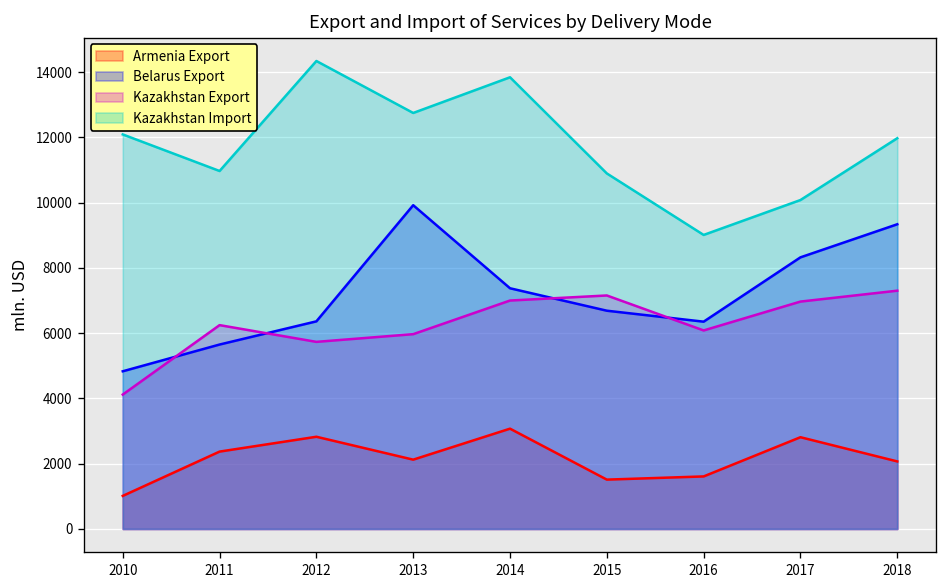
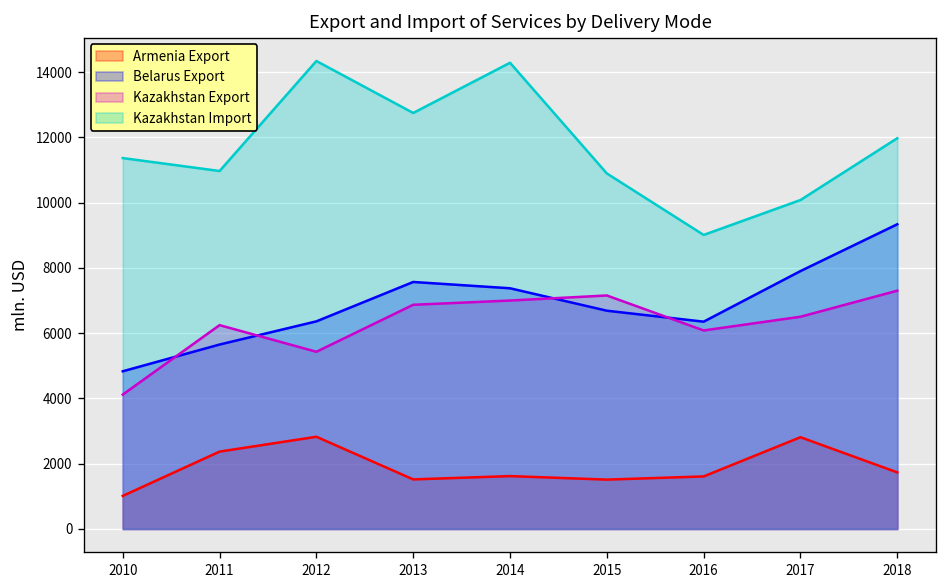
  {
    "Armenia Export": {
      "2010": 1000,
      "2011": 2400,
      "2012": 2800,
-     "2013": 2100,
-     "2014": 3100,
+     "2013": 1500,
+     "2014": 1600,
      "2015": 1500,
      "2016": 1600,
      "2017": 2800,
-     "2018": 2100
+     "2018": 1700
    },
    "Belarus Export": {
      "2010": 4800,
      "2011": 5700,
      "2012": 6400,
-     "2013": 9900,
+     "2013": 7600,
      "2014": 7400,
      "2015": 6700,
      "2016": 6400,
-     "2017": 8300,
+     "2017": 7900,
      "2018": 9300
    },
    "Kazakhstan Export": {
      "2010": 4100,
      "2011": 6200,
-     "2012": 5700,
-     "2013": 6000,
+     "2012": 5400,
+     "2013": 6900,
      "2014": 7000,
      "2015": 7200,
      "2016": 6100,
-     "2017": 7000,
+     "2017": 6500,
      "2018": 7300
    },
    "Kazakhstan Import": {
-     "2010": 12100,
+     "2010": 11400,
      "2011": 11000,
      "2012": 14300,
      "2013": 12800,
-     "2014": 13800,
+     "2014": 14300,
      "2015": 10900,
      "2016": 9000,
      "2017": 10100,
      "2018": 12000
    }
  }
